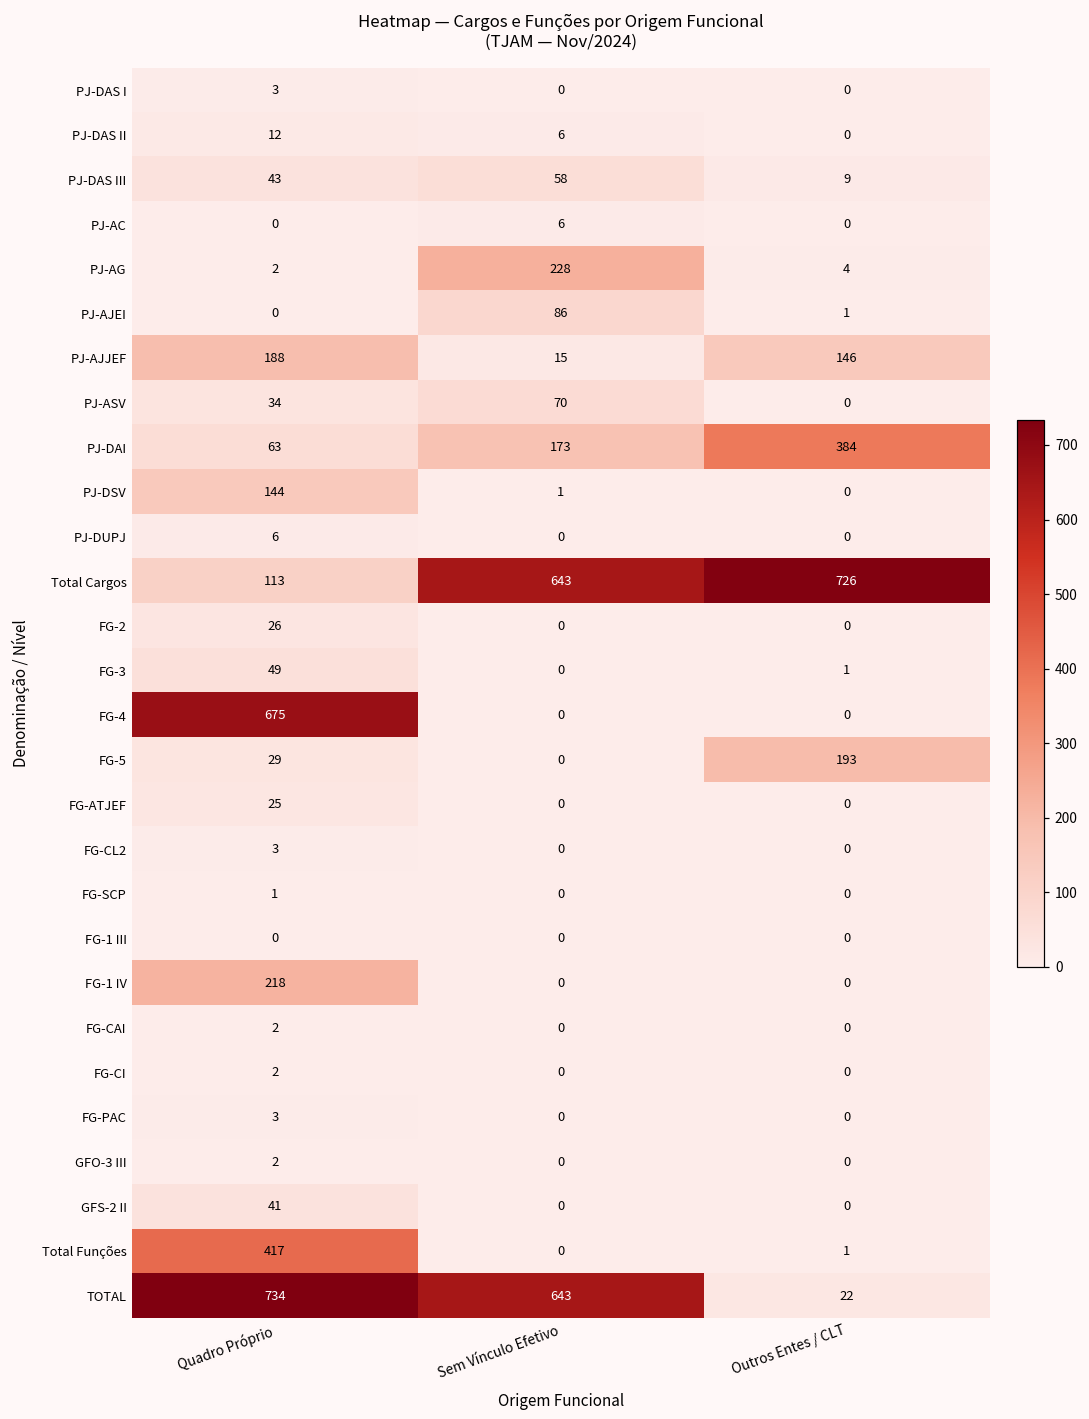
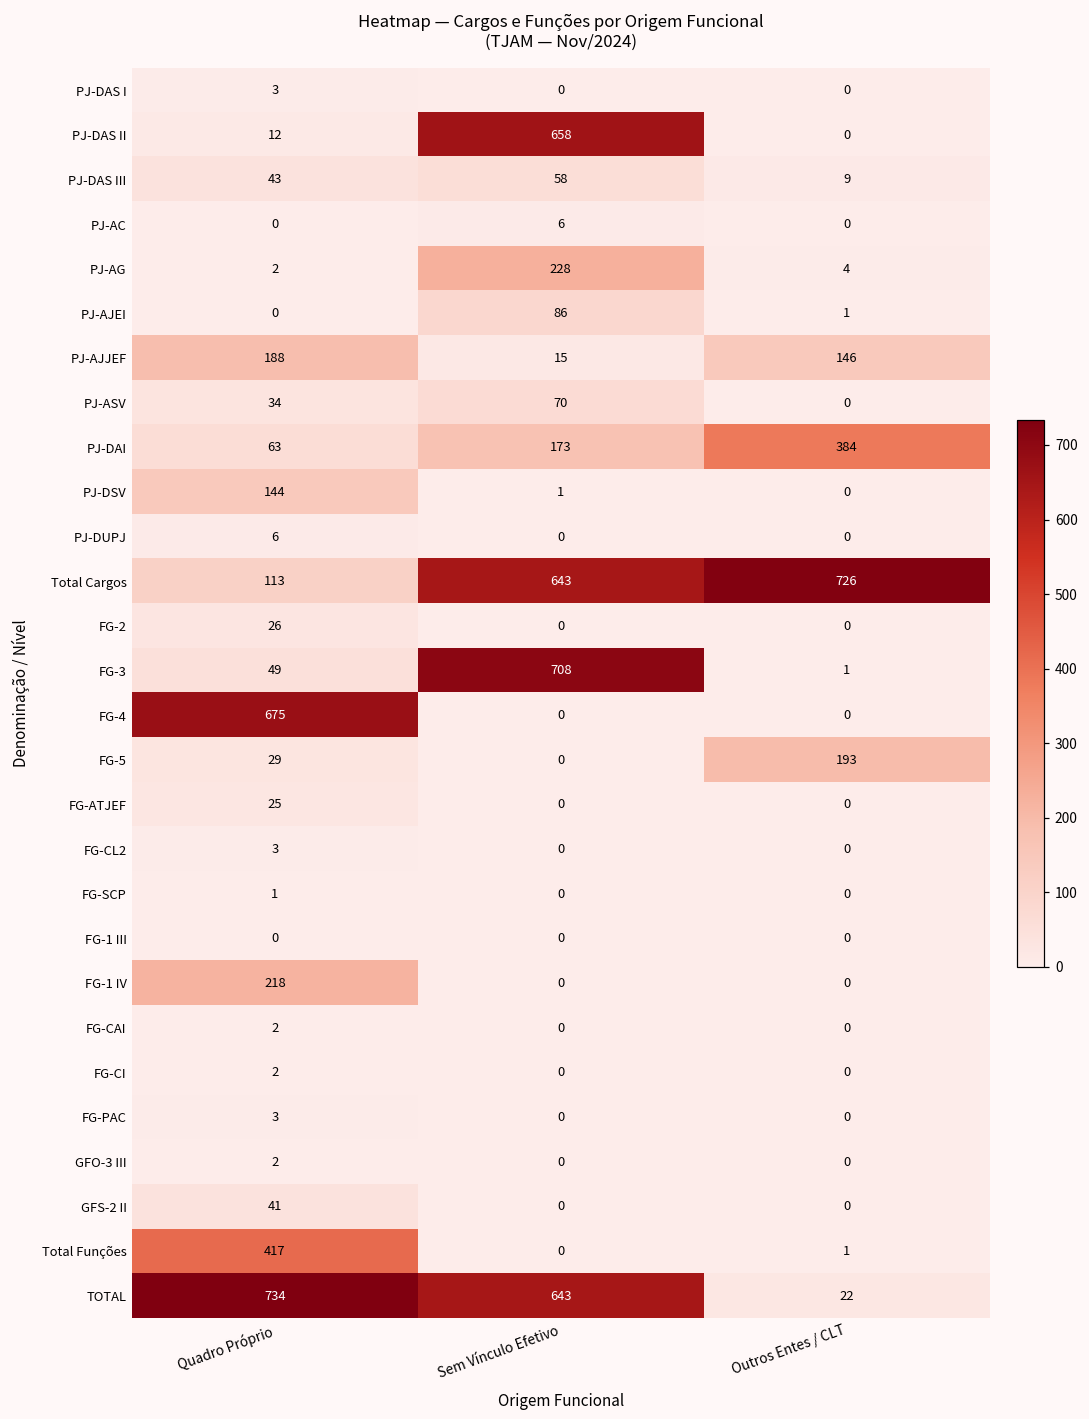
  {
    "PJ-DAS I": {
      "Quadro Próprio": 3,
      "Sem Vínculo Efetivo": 0,
      "Outros Entes / CLT": 0
    },
    "PJ-DAS II": {
      "Quadro Próprio": 12,
-     "Sem Vínculo Efetivo": 6,
+     "Sem Vínculo Efetivo": 658,
      "Outros Entes / CLT": 0
    },
    "PJ-DAS III": {
      "Quadro Próprio": 43,
      "Sem Vínculo Efetivo": 58,
      "Outros Entes / CLT": 9
    },
    "PJ-AC": {
      "Quadro Próprio": 0,
      "Sem Vínculo Efetivo": 6,
      "Outros Entes / CLT": 0
    },
    "PJ-AG": {
      "Quadro Próprio": 2,
      "Sem Vínculo Efetivo": 228,
      "Outros Entes / CLT": 4
    },
    "PJ-AJEI": {
      "Quadro Próprio": 0,
      "Sem Vínculo Efetivo": 86,
      "Outros Entes / CLT": 1
    },
    "PJ-AJJEF": {
      "Quadro Próprio": 188,
      "Sem Vínculo Efetivo": 15,
      "Outros Entes / CLT": 146
    },
    "PJ-ASV": {
      "Quadro Próprio": 34,
      "Sem Vínculo Efetivo": 70,
      "Outros Entes / CLT": 0
    },
    "PJ-DAI": {
      "Quadro Próprio": 63,
      "Sem Vínculo Efetivo": 173,
      "Outros Entes / CLT": 384
    },
    "PJ-DSV": {
      "Quadro Próprio": 144,
      "Sem Vínculo Efetivo": 1,
      "Outros Entes / CLT": 0
    },
    "PJ-DUPJ": {
      "Quadro Próprio": 6,
      "Sem Vínculo Efetivo": 0,
      "Outros Entes / CLT": 0
    },
    "Total Cargos": {
      "Quadro Próprio": 113,
      "Sem Vínculo Efetivo": 643,
      "Outros Entes / CLT": 726
    },
    "FG-2": {
      "Quadro Próprio": 26,
      "Sem Vínculo Efetivo": 0,
      "Outros Entes / CLT": 0
    },
    "FG-3": {
      "Quadro Próprio": 49,
-     "Sem Vínculo Efetivo": 0,
+     "Sem Vínculo Efetivo": 708,
      "Outros Entes / CLT": 1
    },
    "FG-4": {
      "Quadro Próprio": 675,
      "Sem Vínculo Efetivo": 0,
      "Outros Entes / CLT": 0
    },
    "FG-5": {
      "Quadro Próprio": 29,
      "Sem Vínculo Efetivo": 0,
      "Outros Entes / CLT": 193
    },
    "FG-ATJEF": {
      "Quadro Próprio": 25,
      "Sem Vínculo Efetivo": 0,
      "Outros Entes / CLT": 0
    },
    "FG-CL2": {
      "Quadro Próprio": 3,
      "Sem Vínculo Efetivo": 0,
      "Outros Entes / CLT": 0
    },
    "FG-SCP": {
      "Quadro Próprio": 1,
      "Sem Vínculo Efetivo": 0,
      "Outros Entes / CLT": 0
    },
    "FG-1 III": {
      "Quadro Próprio": 0,
      "Sem Vínculo Efetivo": 0,
      "Outros Entes / CLT": 0
    },
    "FG-1 IV": {
      "Quadro Próprio": 218,
      "Sem Vínculo Efetivo": 0,
      "Outros Entes / CLT": 0
    },
    "FG-CAI": {
      "Quadro Próprio": 2,
      "Sem Vínculo Efetivo": 0,
      "Outros Entes / CLT": 0
    },
    "FG-CI": {
      "Quadro Próprio": 2,
      "Sem Vínculo Efetivo": 0,
      "Outros Entes / CLT": 0
    },
    "FG-PAC": {
      "Quadro Próprio": 3,
      "Sem Vínculo Efetivo": 0,
      "Outros Entes / CLT": 0
    },
    "GFO-3 III": {
      "Quadro Próprio": 2,
      "Sem Vínculo Efetivo": 0,
      "Outros Entes / CLT": 0
    },
    "GFS-2 II": {
      "Quadro Próprio": 41,
      "Sem Vínculo Efetivo": 0,
      "Outros Entes / CLT": 0
    },
    "Total Funções": {
      "Quadro Próprio": 417,
      "Sem Vínculo Efetivo": 0,
      "Outros Entes / CLT": 1
    },
    "TOTAL": {
      "Quadro Próprio": 734,
      "Sem Vínculo Efetivo": 643,
      "Outros Entes / CLT": 22
    }
  }
